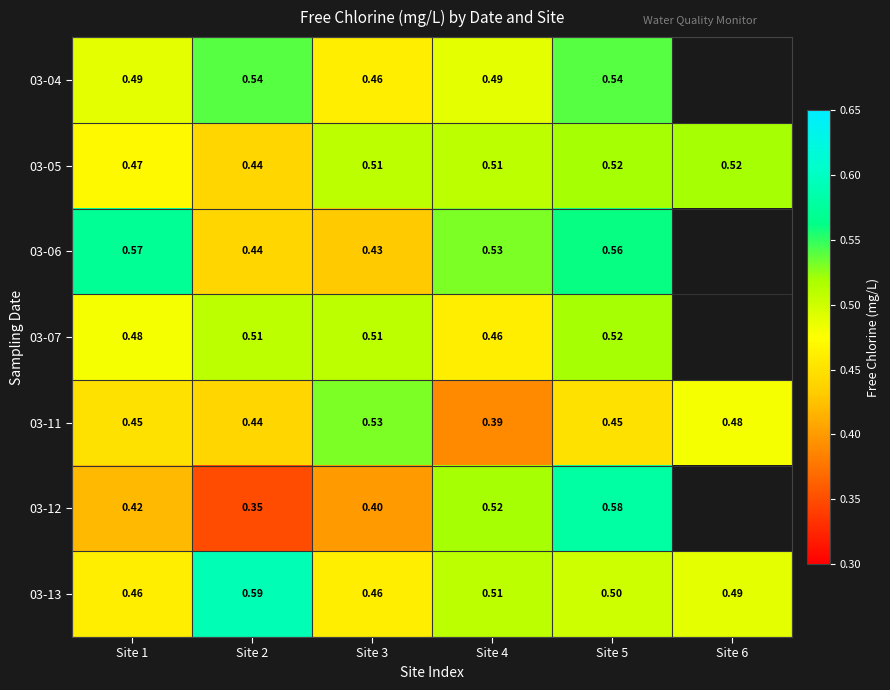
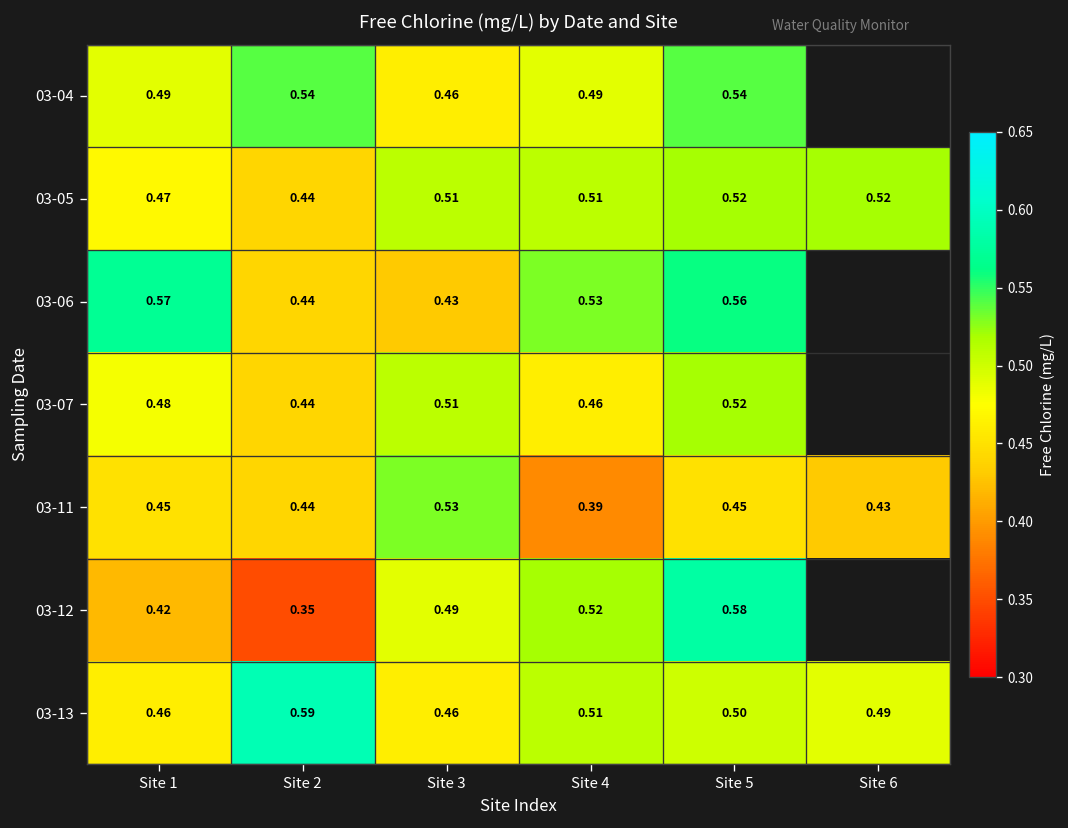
  {
    "03-04": {
      "Site 1": 0.49,
      "Site 2": 0.54,
      "Site 3": 0.46,
      "Site 4": 0.49,
      "Site 5": 0.54
    },
    "03-05": {
      "Site 1": 0.47,
      "Site 2": 0.44,
      "Site 3": 0.51,
      "Site 4": 0.51,
      "Site 5": 0.52,
      "Site 6": 0.52
    },
    "03-06": {
      "Site 1": 0.57,
      "Site 2": 0.44,
      "Site 3": 0.43,
      "Site 4": 0.53,
      "Site 5": 0.56
    },
    "03-07": {
      "Site 1": 0.48,
-     "Site 2": 0.51,
+     "Site 2": 0.44,
      "Site 3": 0.51,
      "Site 4": 0.46,
      "Site 5": 0.52
    },
    "03-11": {
      "Site 1": 0.45,
      "Site 2": 0.44,
      "Site 3": 0.53,
      "Site 4": 0.39,
      "Site 5": 0.45,
-     "Site 6": 0.48
+     "Site 6": 0.43
    },
    "03-12": {
      "Site 1": 0.42,
      "Site 2": 0.35,
-     "Site 3": 0.40,
+     "Site 3": 0.49,
      "Site 4": 0.52,
      "Site 5": 0.58
    },
    "03-13": {
      "Site 1": 0.46,
      "Site 2": 0.59,
      "Site 3": 0.46,
      "Site 4": 0.51,
      "Site 5": 0.50,
      "Site 6": 0.49
    }
  }
